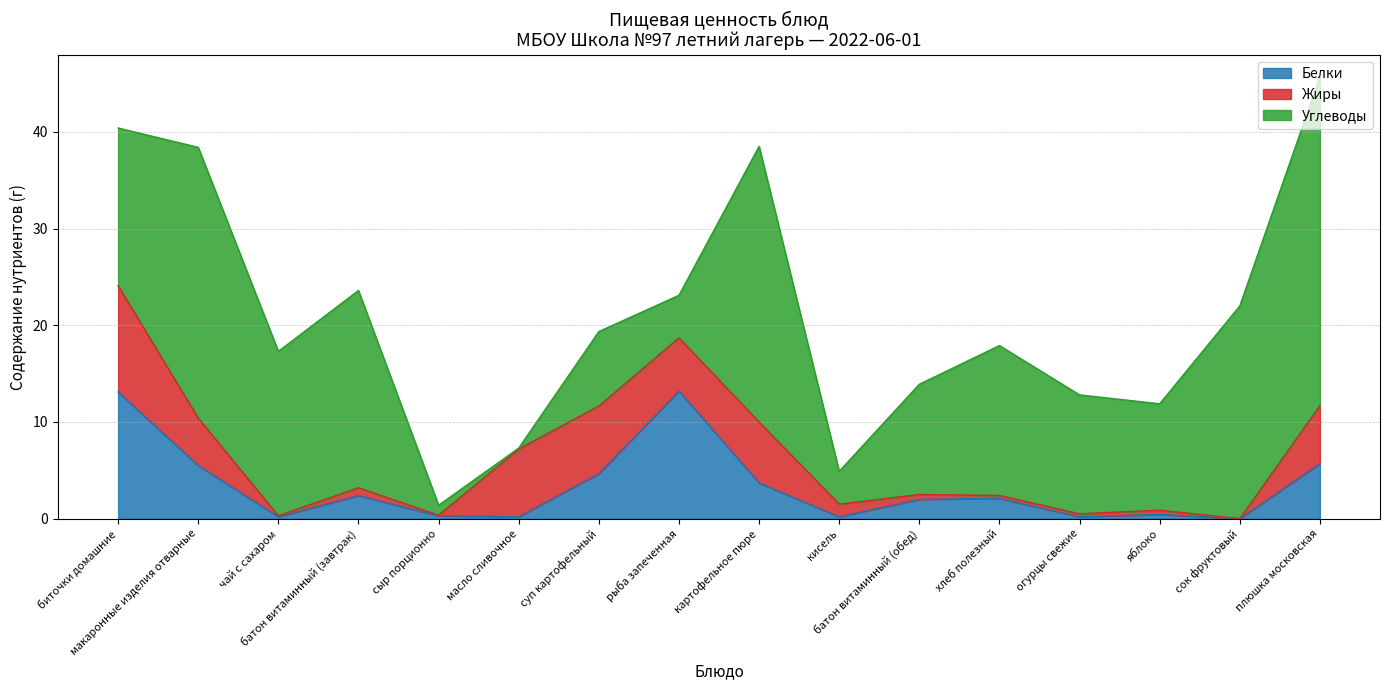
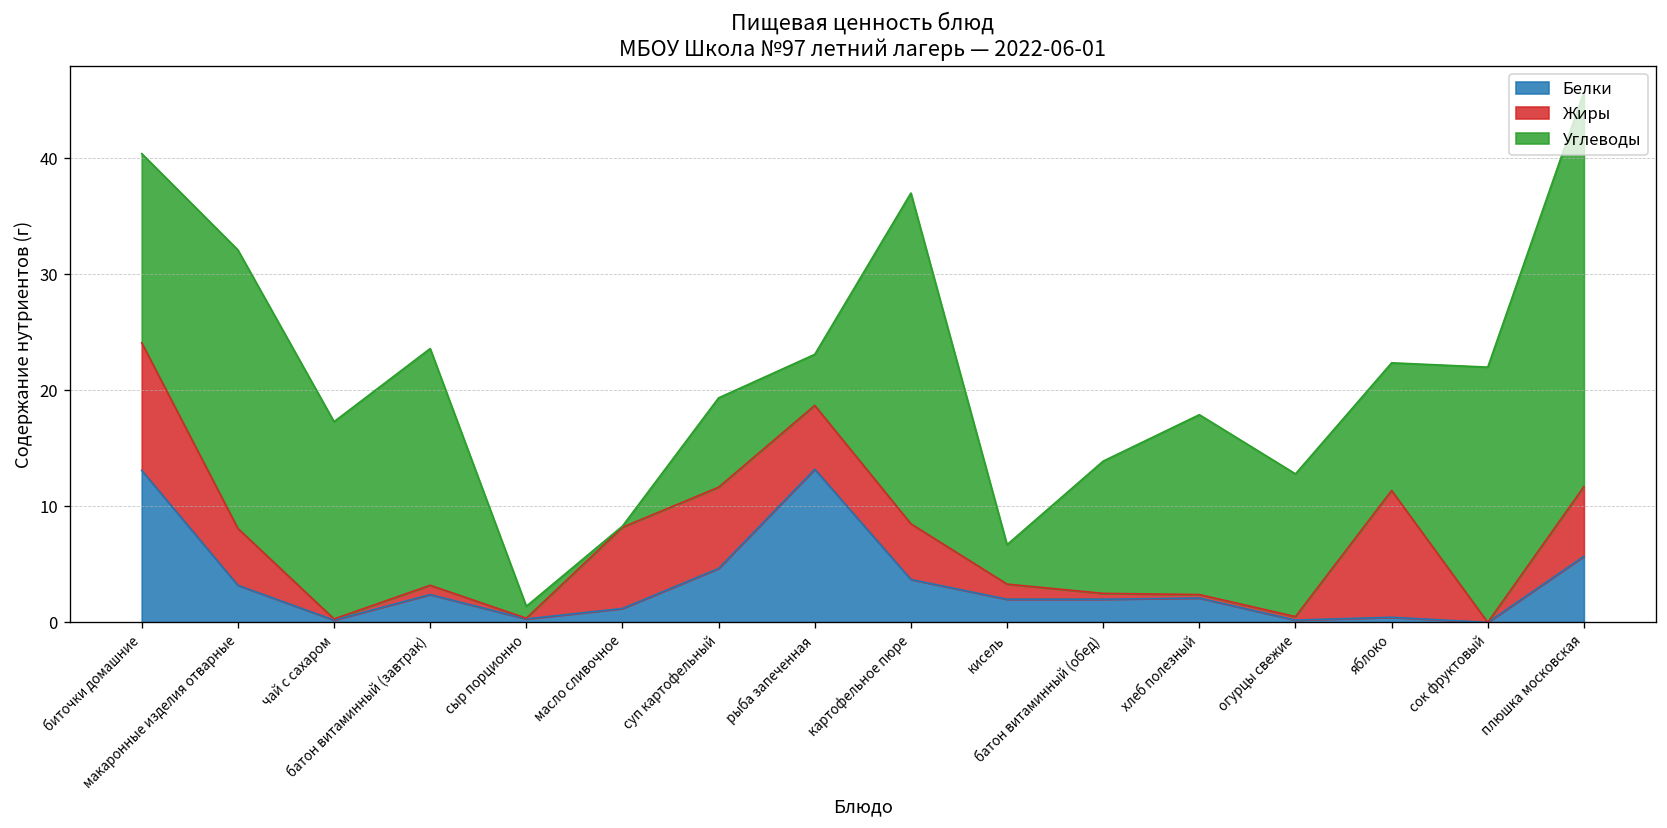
  {
    "Белки": {
      "биточки домашние": 13,
-     "макаронные изделия отварные": 6,
+     "макаронные изделия отварные": 3,
      "батон витаминный (завтрак)": 2,
-     "масло сливочное": 0,
+     "масло сливочное": 1,
      "суп картофельный": 5,
      "рыба запеченная": 13,
      "картофельное пюре": 4,
-     "кисель": 0,
+     "кисель": 2,
      "батон витаминный (обед)": 2,
      "хлеб полезный": 2,
      "огурцы свежие": 0,
      "яблоко": 0,
      "плюшка московская": 6
    },
    "Жиры": {
      "биточки домашние": 11,
      "макаронные изделия отварные": 5,
      "батон витаминный (завтрак)": 1,
      "суп картофельный": 7,
      "рыба запеченная": 6,
-     "картофельное пюре": 6,
+     "картофельное пюре": 5,
      "кисель": 1,
      "батон витаминный (обед)": 1,
      "хлеб полезный": 0,
      "огурцы свежие": 0,
-     "яблоко": 0,
+     "яблоко": 11,
      "плюшка московская": 6
    },
    "Углеводы": {
      "биточки домашние": 16,
-     "макаронные изделия отварные": 28,
+     "макаронные изделия отварные": 24,
      "чай с сахаром": 17,
      "батон витаминный (завтрак)": 20,
      "сыр порционно": 1,
      "суп картофельный": 8,
      "рыба запеченная": 4,
      "картофельное пюре": 29,
      "кисель": 3,
      "батон витаминный (обед)": 11,
      "хлеб полезный": 15,
      "огурцы свежие": 12,
      "яблоко": 11,
      "сок фруктовый": 22
    }
  }
